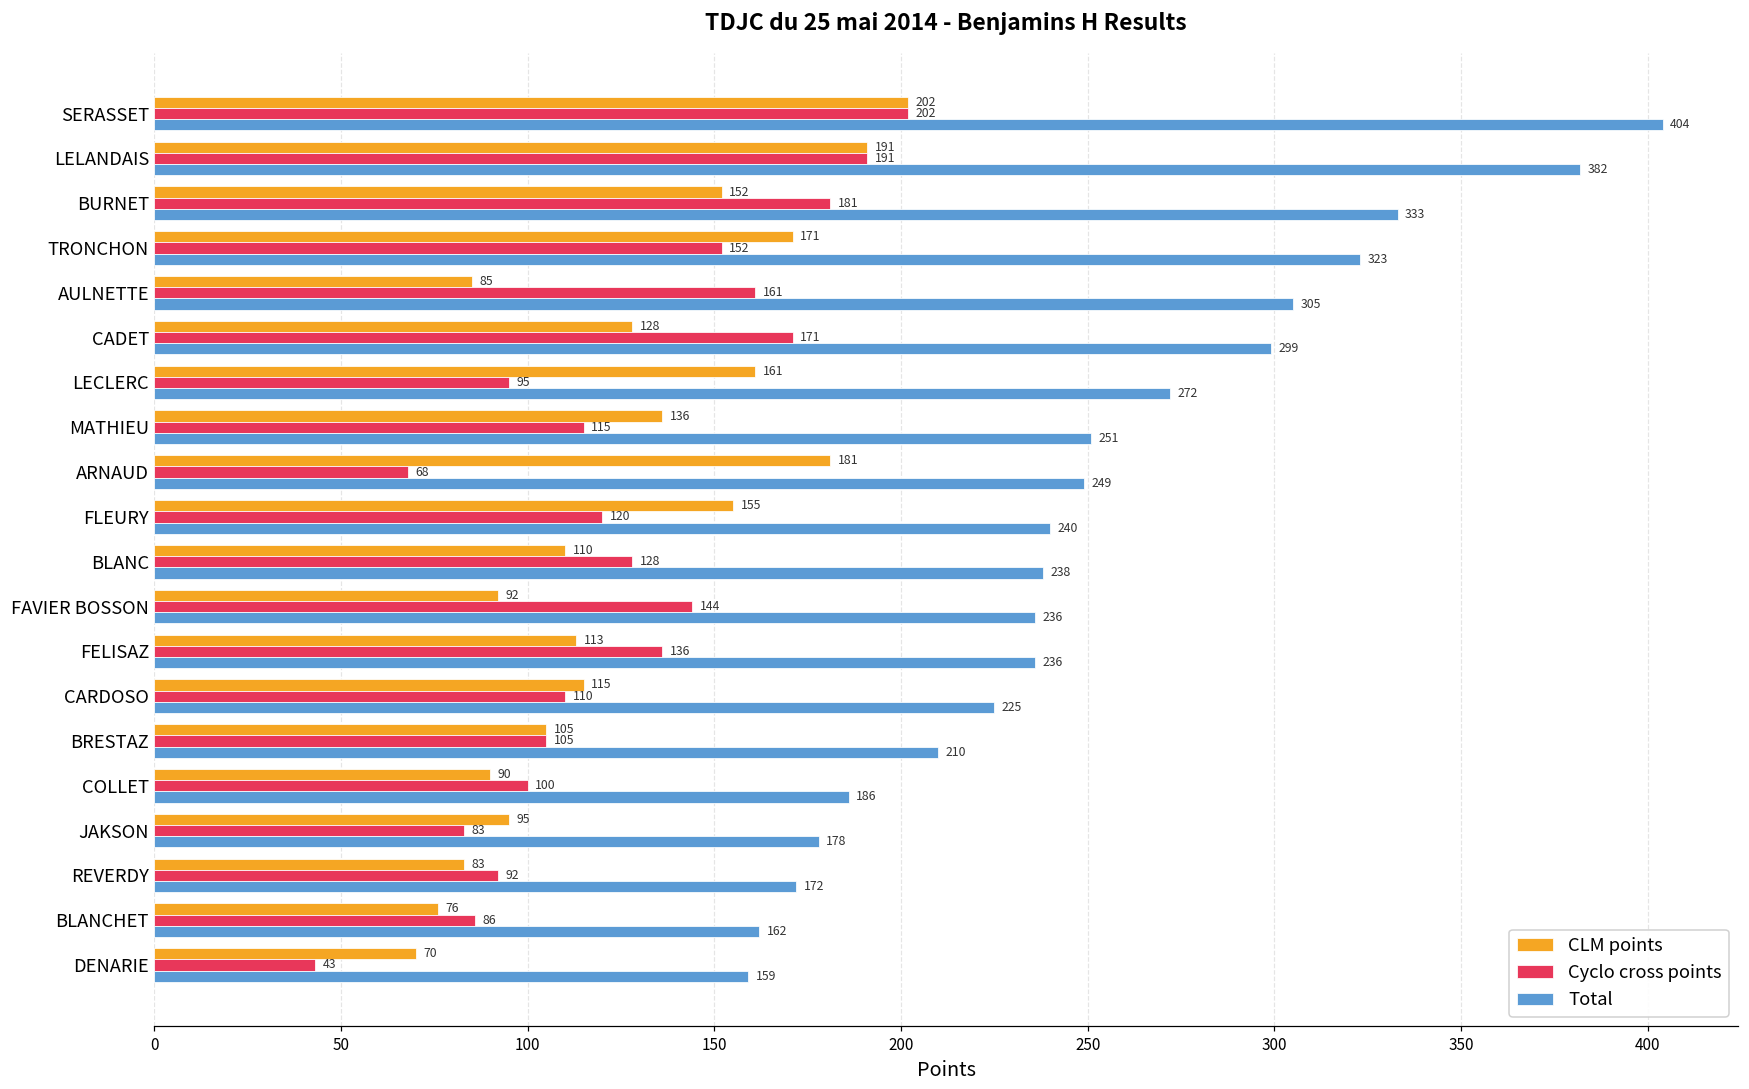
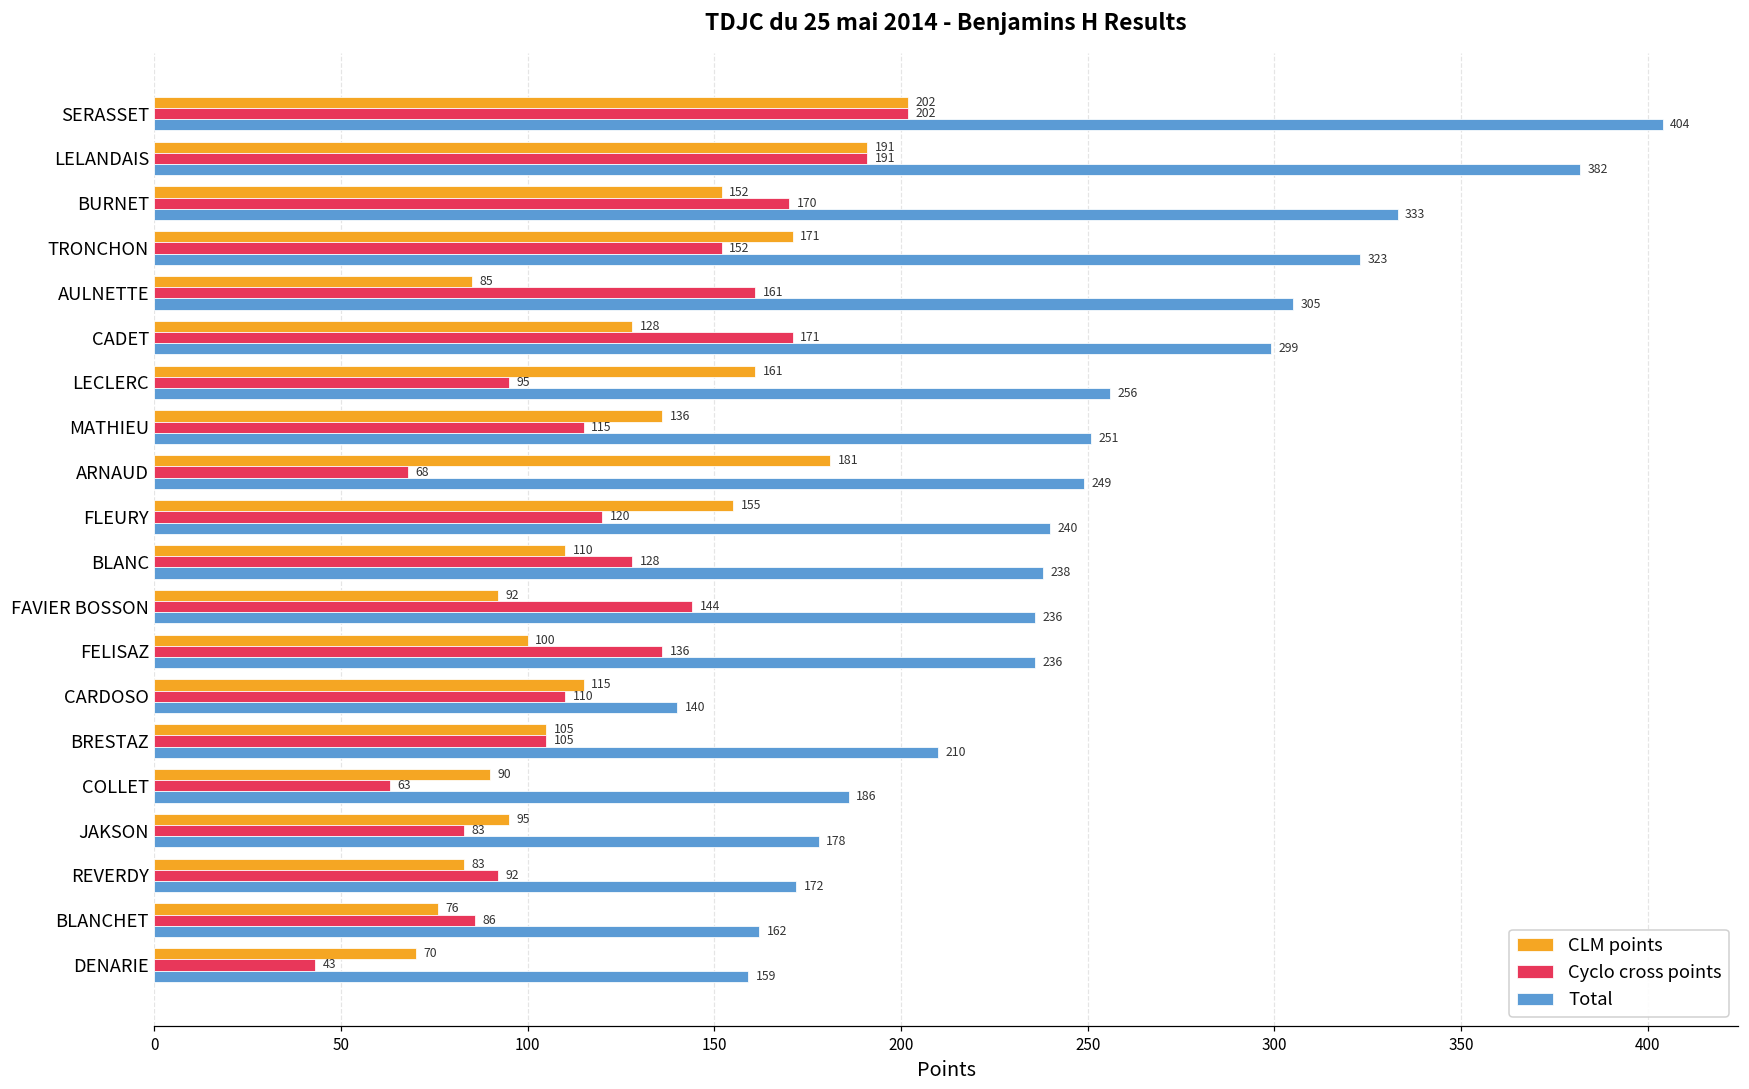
  {
    "CLM points": {
      "SERASSET": 202,
      "LELANDAIS": 191,
      "BURNET": 152,
      "TRONCHON": 171,
      "AULNETTE": 85,
      "CADET": 128,
      "LECLERC": 161,
      "MATHIEU": 136,
      "ARNAUD": 181,
      "FLEURY": 155,
      "BLANC": 110,
      "FAVIER BOSSON": 92,
-     "FELISAZ": 113,
+     "FELISAZ": 100,
      "CARDOSO": 115,
      "BRESTAZ": 105,
      "COLLET": 90,
      "JAKSON": 95,
      "REVERDY": 83,
      "BLANCHET": 76,
      "DENARIE": 70
    },
    "Cyclo cross points": {
      "SERASSET": 202,
      "LELANDAIS": 191,
-     "BURNET": 181,
+     "BURNET": 170,
      "TRONCHON": 152,
      "AULNETTE": 161,
      "CADET": 171,
      "LECLERC": 95,
      "MATHIEU": 115,
      "ARNAUD": 68,
      "FLEURY": 120,
      "BLANC": 128,
      "FAVIER BOSSON": 144,
      "FELISAZ": 136,
      "CARDOSO": 110,
      "BRESTAZ": 105,
-     "COLLET": 100,
+     "COLLET": 63,
      "JAKSON": 83,
      "REVERDY": 92,
      "BLANCHET": 86,
      "DENARIE": 43
    },
    "Total": {
      "SERASSET": 404,
      "LELANDAIS": 382,
      "BURNET": 333,
      "TRONCHON": 323,
      "AULNETTE": 305,
      "CADET": 299,
-     "LECLERC": 272,
+     "LECLERC": 256,
      "MATHIEU": 251,
      "ARNAUD": 249,
      "FLEURY": 240,
      "BLANC": 238,
      "FAVIER BOSSON": 236,
      "FELISAZ": 236,
-     "CARDOSO": 225,
+     "CARDOSO": 140,
      "BRESTAZ": 210,
      "COLLET": 186,
      "JAKSON": 178,
      "REVERDY": 172,
      "BLANCHET": 162,
      "DENARIE": 159
    }
  }
